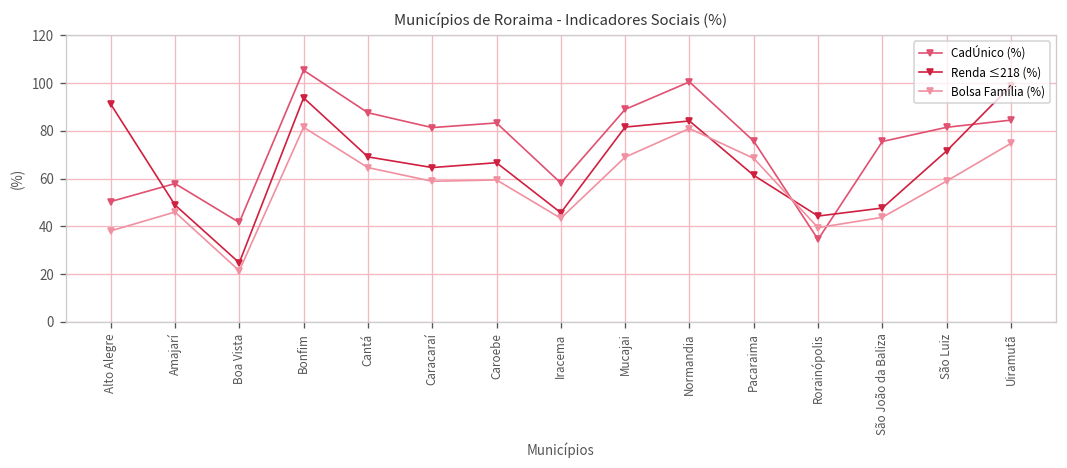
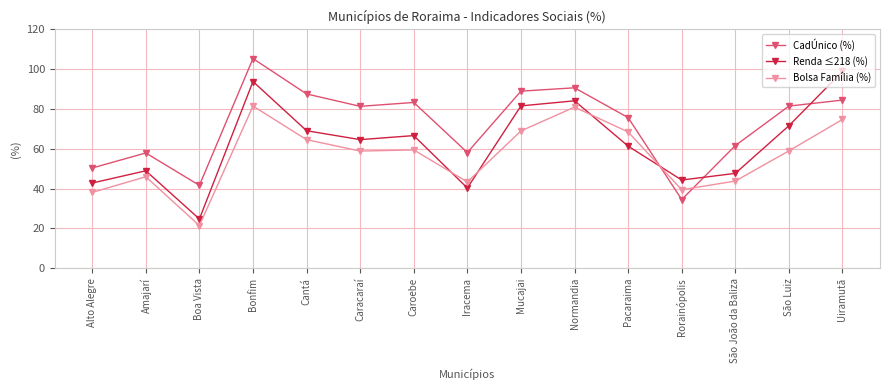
  {
    "CadÚnico (%)": {
      "Alto Alegre": 50,
      "Amajarí": 58,
      "Boa Vista": 42,
      "Bonfim": 105,
      "Cantá": 88,
      "Caracaraí": 81,
      "Caroebe": 83,
      "Iracema": 58,
      "Mucajai": 89,
-     "Normandia": 101,
+     "Normandia": 91,
      "Pacaraima": 76,
      "Rorainópolis": 35,
-     "São João da Baliza": 76,
+     "São João da Baliza": 62,
      "São Luiz": 81,
      "Uiramutã": 85
    },
    "Renda ≤218 (%)": {
-     "Alto Alegre": 91,
+     "Alto Alegre": 43,
      "Amajarí": 49,
      "Boa Vista": 25,
      "Bonfim": 94,
      "Cantá": 69,
      "Caracaraí": 65,
      "Caroebe": 67,
-     "Iracema": 46,
+     "Iracema": 40,
      "Mucajai": 82,
      "Normandia": 84,
      "Pacaraima": 61,
      "Rorainópolis": 44,
      "São João da Baliza": 48,
      "São Luiz": 72
    },
    "Bolsa Família (%)": {
      "Alto Alegre": 38,
      "Amajarí": 46,
      "Boa Vista": 21,
      "Bonfim": 82,
      "Cantá": 65,
      "Caracaraí": 59,
      "Caroebe": 59,
      "Iracema": 43,
      "Mucajai": 69,
      "Normandia": 81,
      "Pacaraima": 68,
      "Rorainópolis": 39,
      "São João da Baliza": 44,
      "São Luiz": 59,
      "Uiramutã": 75
    }
  }
